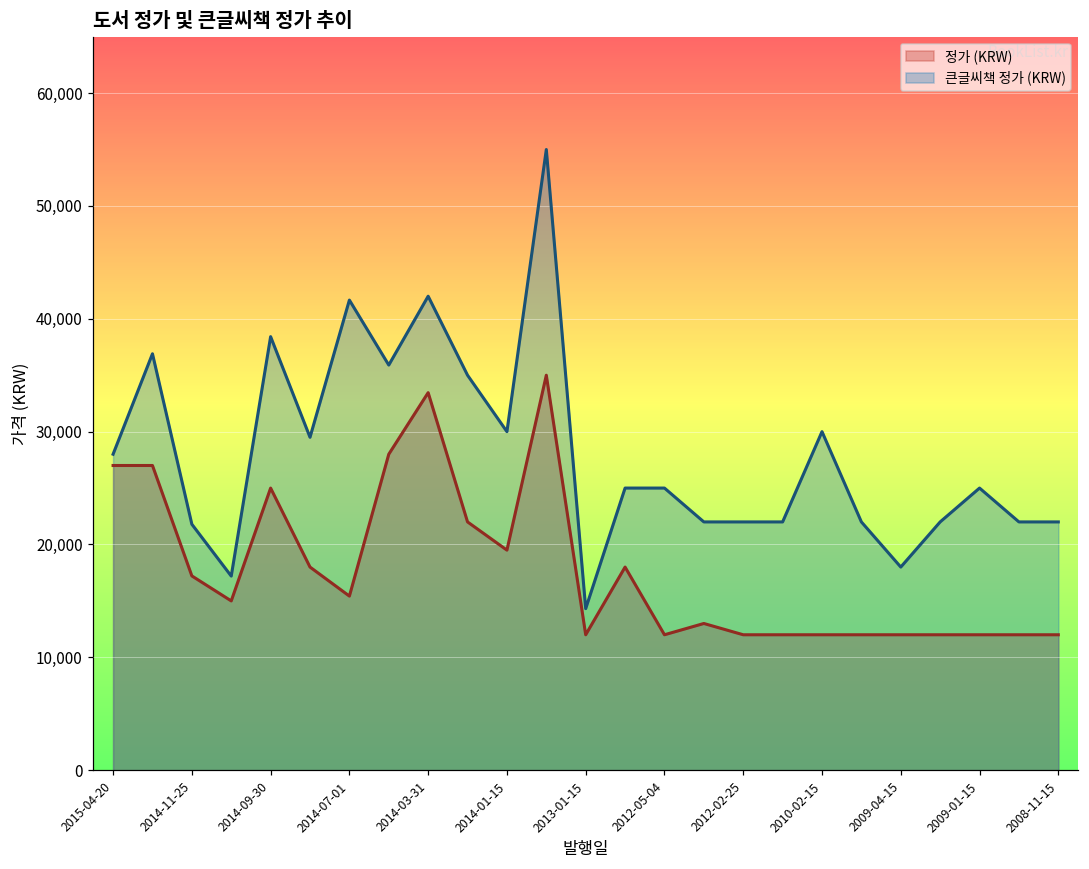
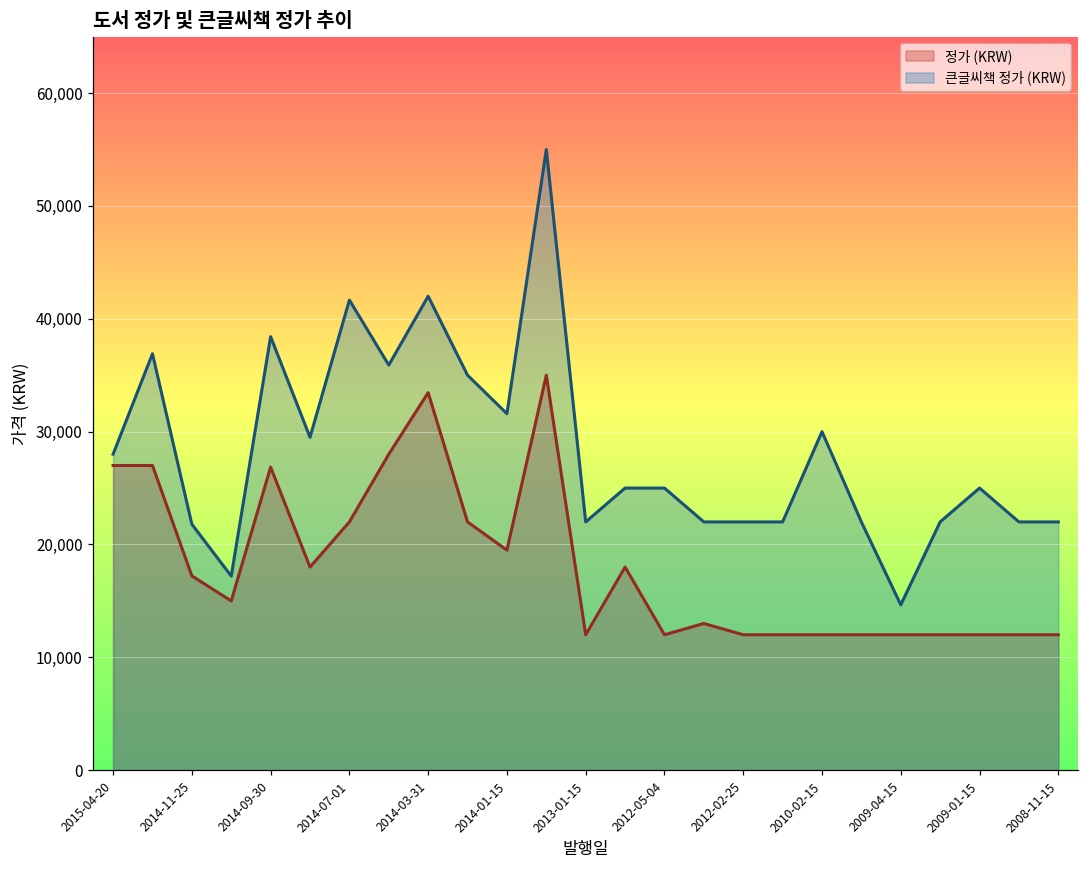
  {
    "정가 (KRW)": {
      "2014-11-25": "17,200",
-     "2014-09-30": "25,000",
-     "2014-07-01": "15,400",
+     "2014-09-30": "26,900",
+     "2014-07-01": "22,000",
      "2014-03-31": "33,500",
      "2014-01-15": "19,500",
      "2013-01-15": "12,000",
      "2012-05-04": "12,000",
      "2012-02-25": "12,000",
      "2009-04-15": "12,000",
      "2009-01-15": "12,000"
    },
    "큰글씨책 정가 (KRW)": {
      "2014-11-25": "21,800",
      "2014-09-30": "38,400",
      "2014-07-01": "41,700",
      "2014-03-31": "42,000",
-     "2014-01-15": "30,000",
-     "2013-01-15": "14,300",
+     "2014-01-15": "31,600",
+     "2013-01-15": "22,000",
      "2012-05-04": "25,000",
      "2012-02-25": "22,000",
-     "2009-04-15": "18,000",
+     "2009-04-15": "14,700",
      "2009-01-15": "25,000"
    }
  }
